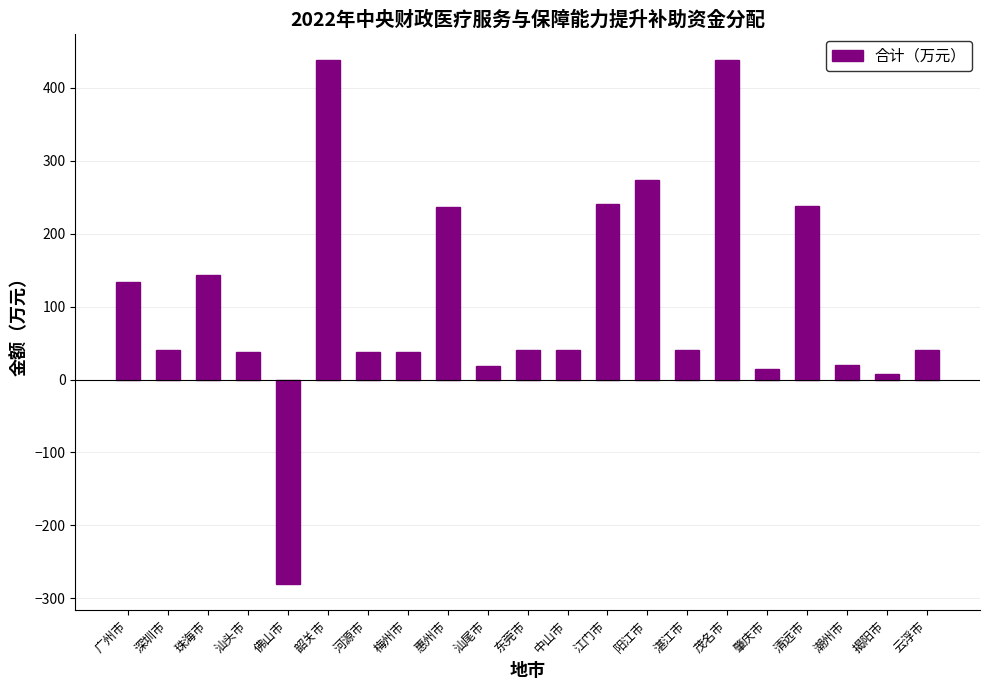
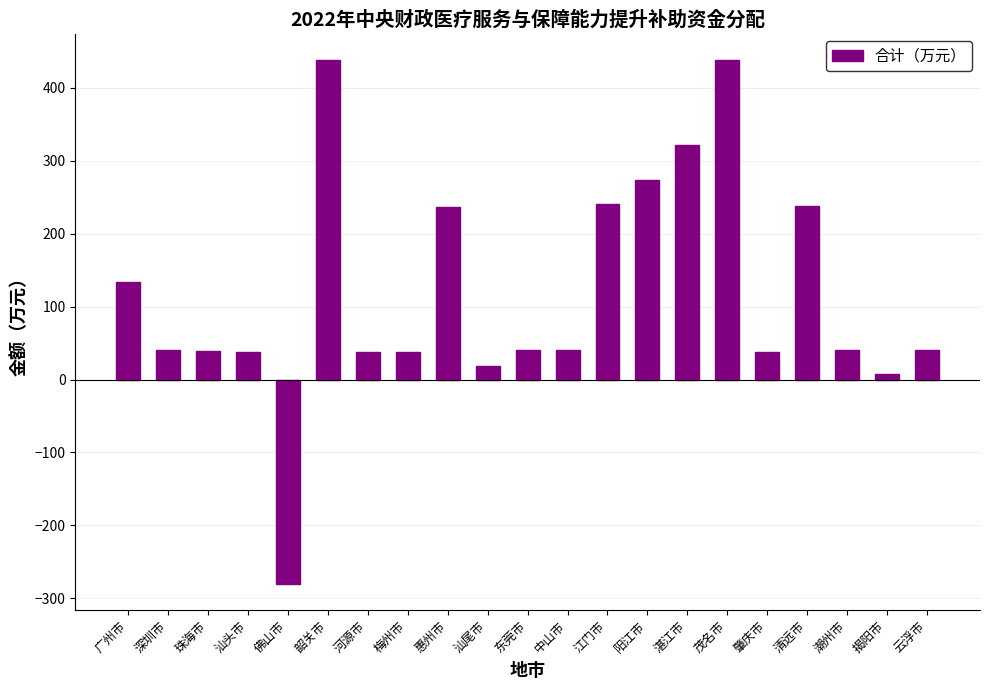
  {
    "广州市": 130,
    "深圳市": 40,
-   "珠海市": 140,
+   "珠海市": 40,
    "汕头市": 40,
    "佛山市": -280,
    "韶关市": 440,
    "河源市": 40,
    "梅州市": 40,
    "惠州市": 240,
    "汕尾市": 20,
    "东莞市": 40,
    "中山市": 40,
    "江门市": 240,
    "阳江市": 270,
-   "湛江市": 40,
+   "湛江市": 320,
    "茂名市": 440,
-   "肇庆市": 10,
+   "肇庆市": 40,
    "清远市": 240,
-   "潮州市": 20,
+   "潮州市": 40,
    "揭阳市": 10,
    "云浮市": 40
  }
